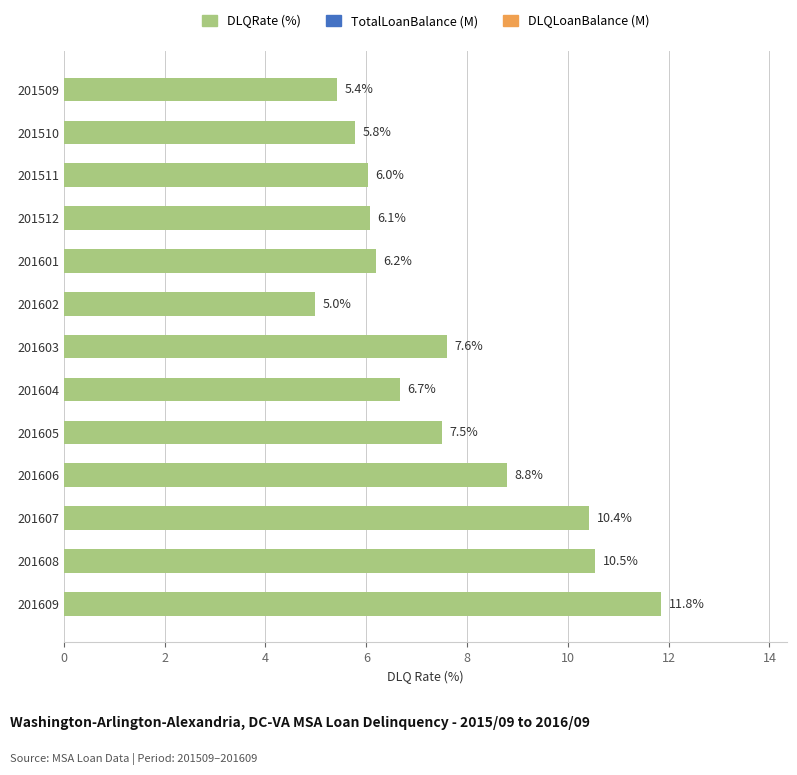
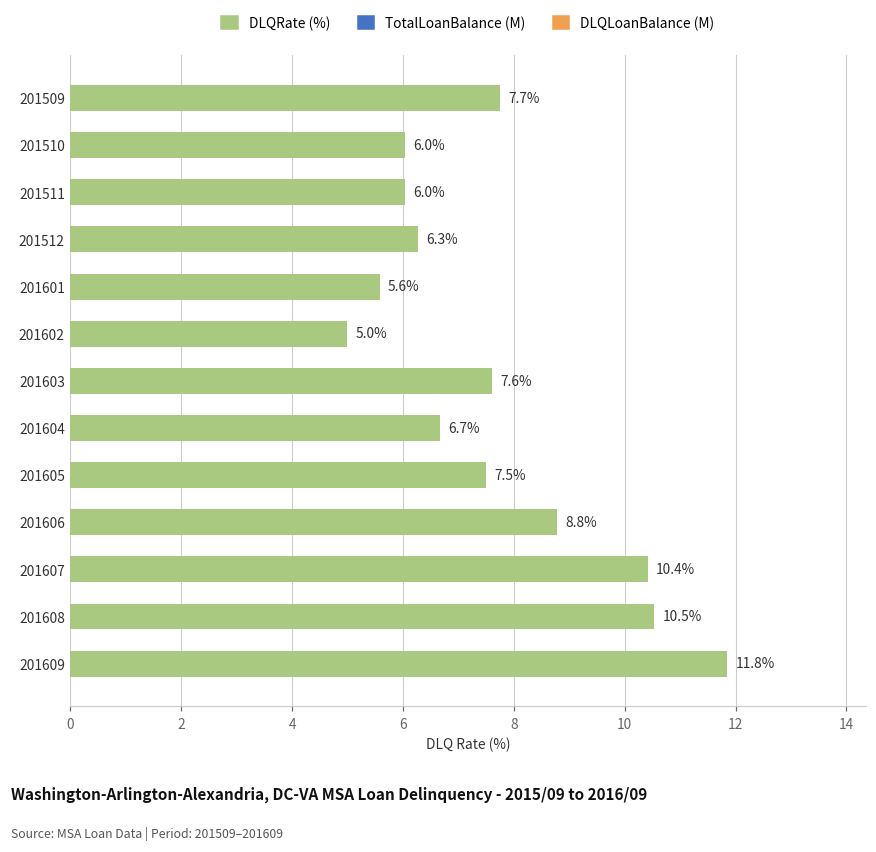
  {
-   "201509": "5.4%",
-   "201510": "5.8%",
+   "201509": "7.7%",
+   "201510": "6.0%",
    "201511": "6.0%",
-   "201512": "6.1%",
-   "201601": "6.2%",
+   "201512": "6.3%",
+   "201601": "5.6%",
    "201602": "5.0%",
    "201603": "7.6%",
    "201604": "6.7%",
    "201605": "7.5%",
    "201606": "8.8%",
    "201607": "10.4%",
    "201608": "10.5%",
    "201609": "11.8%"
  }
